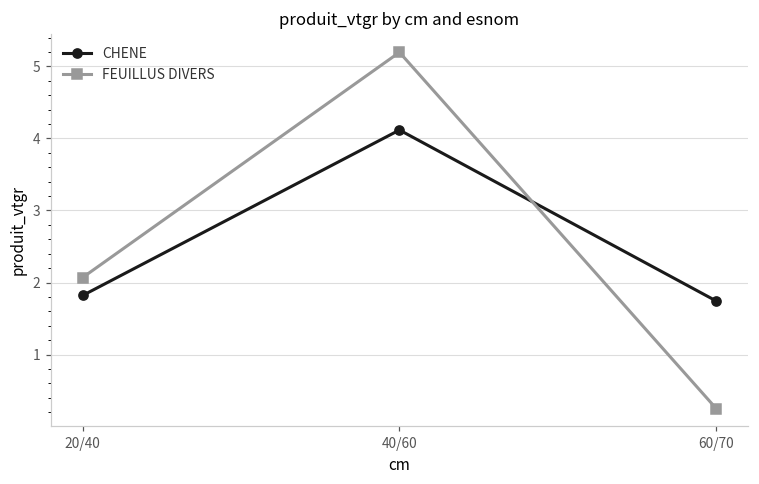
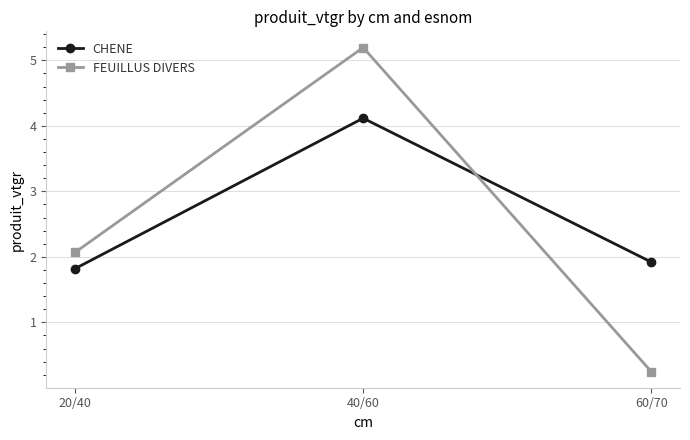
  {
    "CHENE": {
      "20/40": 1.8,
      "40/60": 4.1,
-     "60/70": 1.7
+     "60/70": 1.9
    },
    "FEUILLUS DIVERS": {
      "20/40": 2.1,
      "40/60": 5.2,
      "60/70": 0.2
    }
  }
